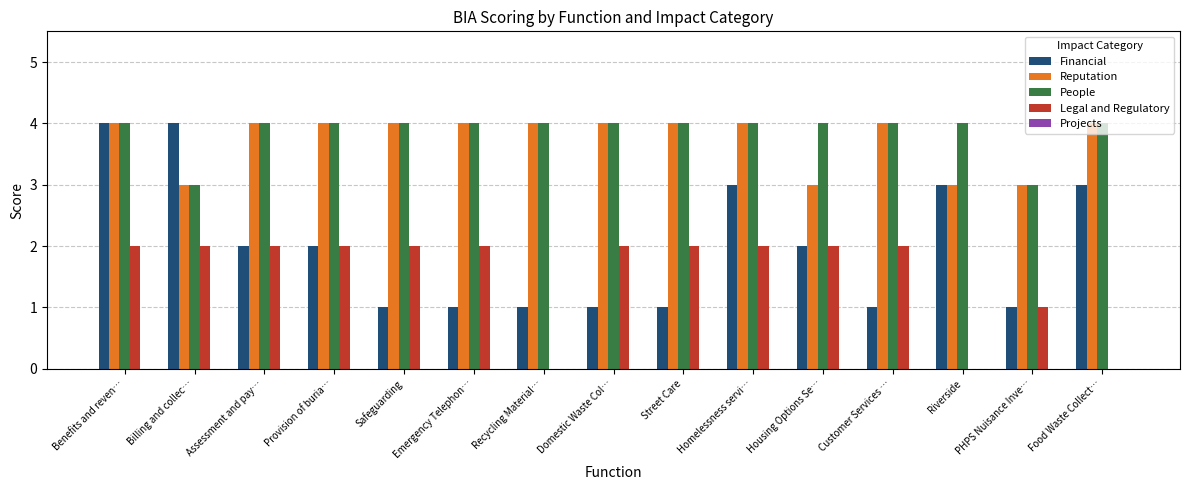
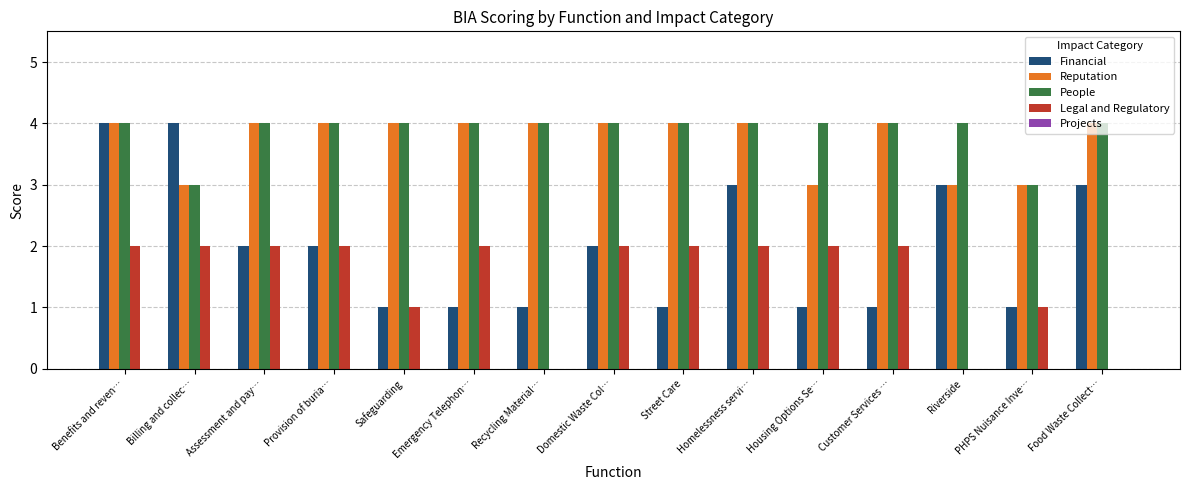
  {
    "Financial": {
      "Benefits and reven…": 4,
      "Billing and collec…": 4,
      "Assessment and pay…": 2,
      "Provision of buria…": 2,
      "Safeguarding": 1,
      "Emergency Telephon…": 1,
      "Recycling Material…": 1,
-     "Domestic Waste Col…": 1,
+     "Domestic Waste Col…": 2,
      "Street Care": 1,
      "Homelessness servi…": 3,
-     "Housing Options Se…": 2,
+     "Housing Options Se…": 1,
      "Customer Services …": 1,
      "Riverside": 3,
      "PHPS Nuisance Inve…": 1,
      "Food Waste Collect…": 3
    },
    "Reputation": {
      "Benefits and reven…": 4,
      "Billing and collec…": 3,
      "Assessment and pay…": 4,
      "Provision of buria…": 4,
      "Safeguarding": 4,
      "Emergency Telephon…": 4,
      "Recycling Material…": 4,
      "Domestic Waste Col…": 4,
      "Street Care": 4,
      "Homelessness servi…": 4,
      "Housing Options Se…": 3,
      "Customer Services …": 4,
      "Riverside": 3,
      "PHPS Nuisance Inve…": 3
    },
    "People": {
      "Benefits and reven…": 4,
      "Billing and collec…": 3,
      "Assessment and pay…": 4,
      "Provision of buria…": 4,
      "Safeguarding": 4,
      "Emergency Telephon…": 4,
      "Recycling Material…": 4,
      "Domestic Waste Col…": 4,
      "Street Care": 4,
      "Homelessness servi…": 4,
      "Housing Options Se…": 4,
      "Customer Services …": 4,
      "Riverside": 4,
      "PHPS Nuisance Inve…": 3
    },
    "Legal and Regulatory": {
      "Benefits and reven…": 2,
      "Billing and collec…": 2,
      "Assessment and pay…": 2,
      "Provision of buria…": 2,
-     "Safeguarding": 2,
+     "Safeguarding": 1,
      "Emergency Telephon…": 2,
      "Recycling Material…": 0,
      "Domestic Waste Col…": 2,
      "Street Care": 2,
      "Homelessness servi…": 2,
      "Housing Options Se…": 2,
      "Customer Services …": 2,
      "Riverside": 0,
      "PHPS Nuisance Inve…": 1,
      "Food Waste Collect…": 0
    },
    "Projects": {
      "Benefits and reven…": 0,
      "Billing and collec…": 0,
      "Assessment and pay…": 0,
      "Provision of buria…": 0,
      "Safeguarding": 0,
      "Emergency Telephon…": 0,
      "Recycling Material…": 0,
      "Domestic Waste Col…": 0,
      "Street Care": 0,
      "Homelessness servi…": 0,
      "Housing Options Se…": 0,
      "Customer Services …": 0,
      "Riverside": 0,
      "PHPS Nuisance Inve…": 0,
      "Food Waste Collect…": 0
    }
  }
